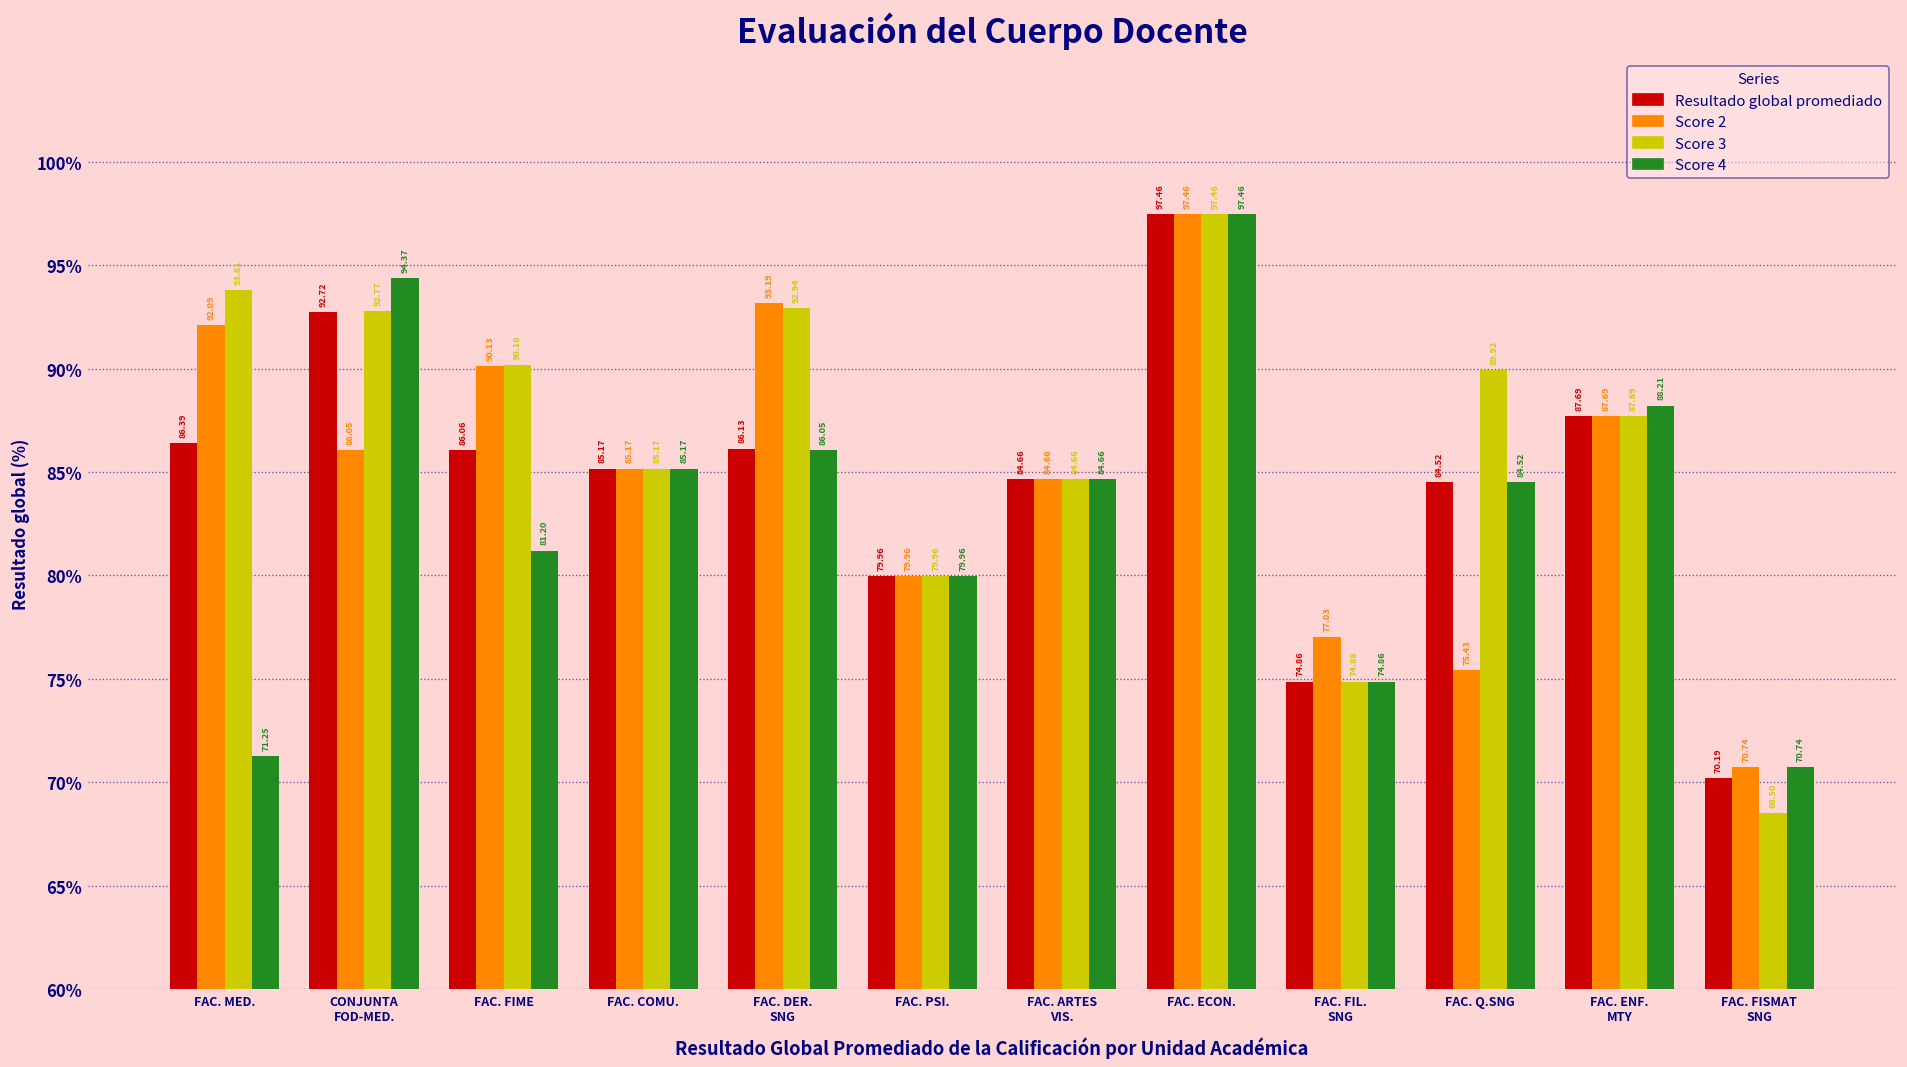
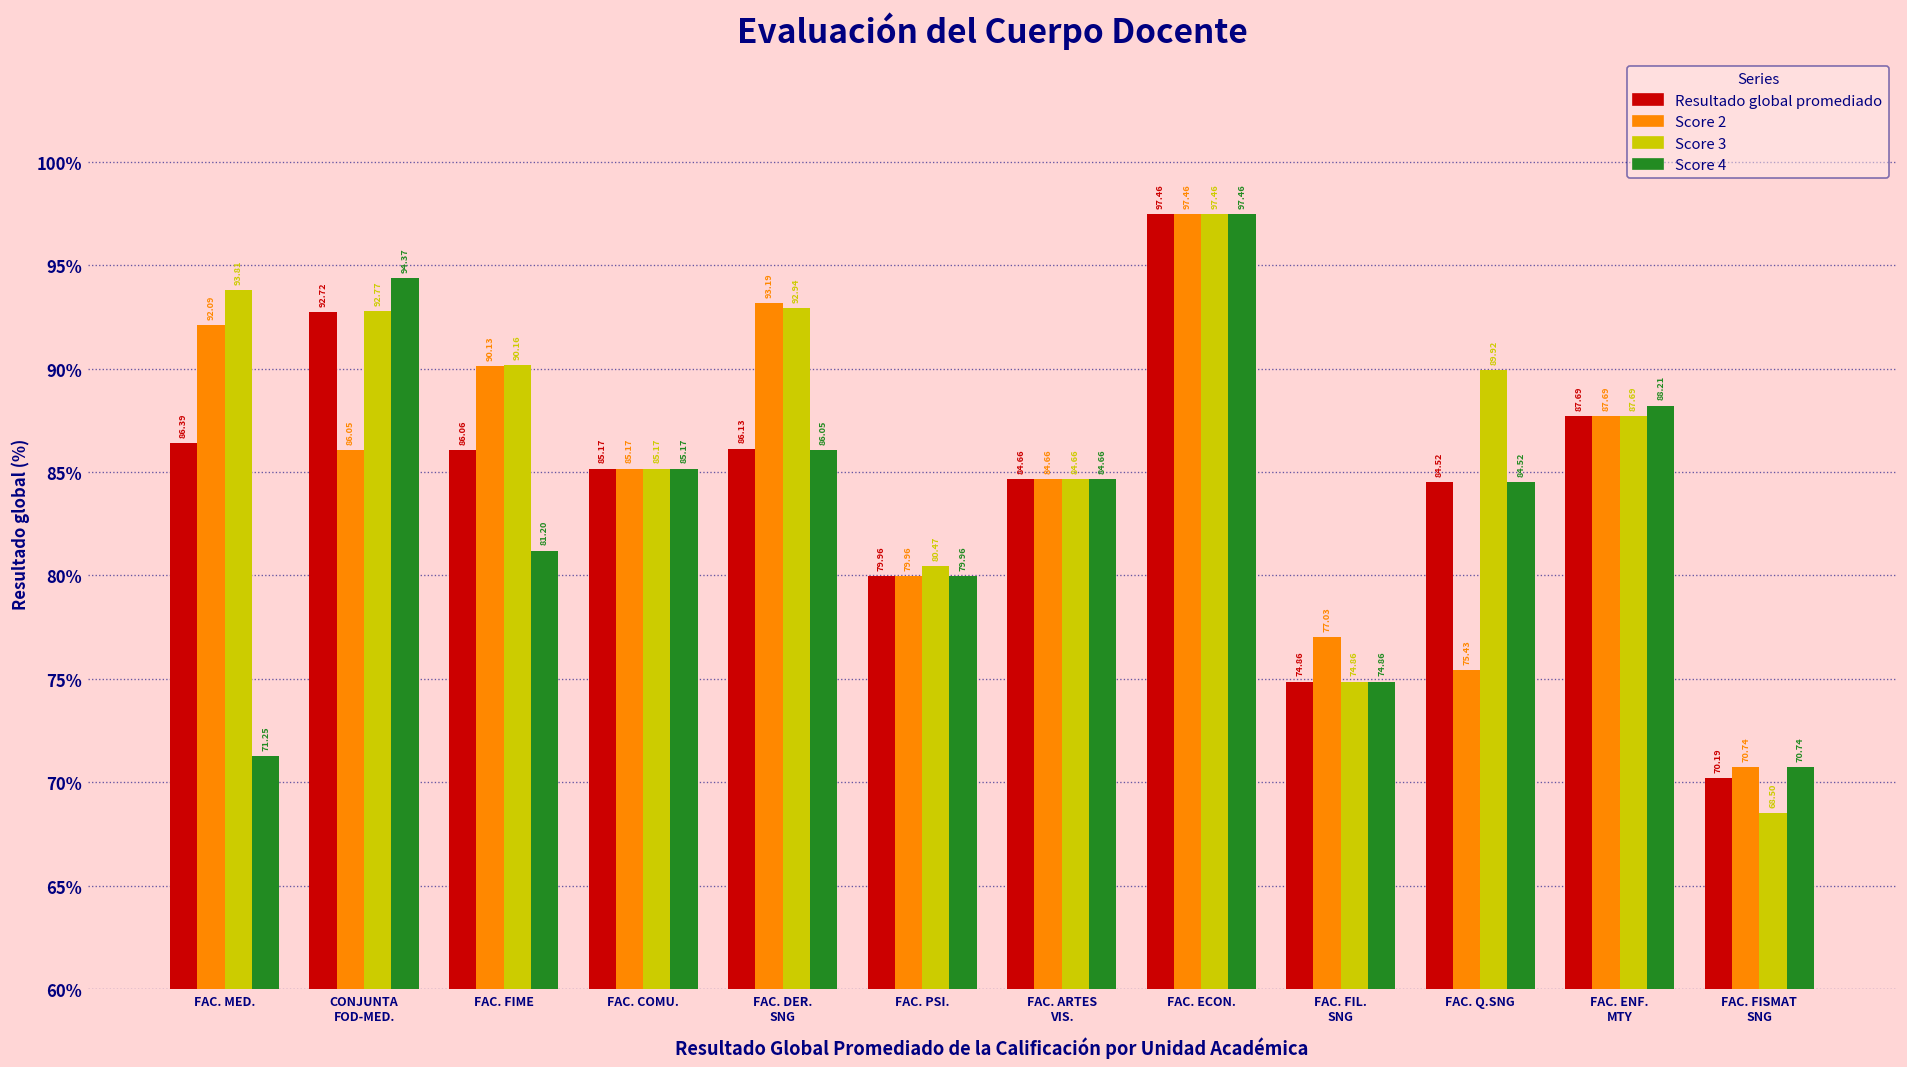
  {
    "Resultado global promediado": {
      "FAC. MED.": 86.39,
      "CONJUNTA FOD-MED.": 92.72,
      "FAC. FIME": 86.06,
      "FAC. COMU.": 85.17,
      "FAC. DER. SNG": 86.13,
      "FAC. PSI.": 79.96,
      "FAC. ARTES VIS.": 84.66,
      "FAC. ECON.": 97.46,
      "FAC. FIL. SNG": 74.86,
      "FAC. Q.SNG": 84.52,
      "FAC. ENF. MTY": 87.69,
      "FAC. FISMAT SNG": 70.19
    },
    "Score 2": {
      "FAC. MED.": 92.09,
      "CONJUNTA FOD-MED.": 86.05,
      "FAC. FIME": 90.13,
      "FAC. COMU.": 85.17,
      "FAC. DER. SNG": 93.19,
      "FAC. PSI.": 79.96,
      "FAC. ARTES VIS.": 84.66,
      "FAC. ECON.": 97.46,
      "FAC. FIL. SNG": 77.03,
      "FAC. Q.SNG": 75.43,
      "FAC. ENF. MTY": 87.69,
      "FAC. FISMAT SNG": 70.74
    },
    "Score 3": {
      "FAC. MED.": 93.81,
      "CONJUNTA FOD-MED.": 92.77,
      "FAC. FIME": 90.16,
      "FAC. COMU.": 85.17,
      "FAC. DER. SNG": 92.94,
-     "FAC. PSI.": 79.96,
+     "FAC. PSI.": 80.47,
      "FAC. ARTES VIS.": 84.66,
      "FAC. ECON.": 97.46,
      "FAC. FIL. SNG": 74.86,
      "FAC. Q.SNG": 89.92,
      "FAC. ENF. MTY": 87.69,
      "FAC. FISMAT SNG": 68.50
    },
    "Score 4": {
      "FAC. MED.": 71.25,
      "CONJUNTA FOD-MED.": 94.37,
      "FAC. FIME": 81.20,
      "FAC. COMU.": 85.17,
      "FAC. DER. SNG": 86.05,
      "FAC. PSI.": 79.96,
      "FAC. ARTES VIS.": 84.66,
      "FAC. ECON.": 97.46,
      "FAC. FIL. SNG": 74.86,
      "FAC. Q.SNG": 84.52,
      "FAC. ENF. MTY": 88.21,
      "FAC. FISMAT SNG": 70.74
    }
  }
